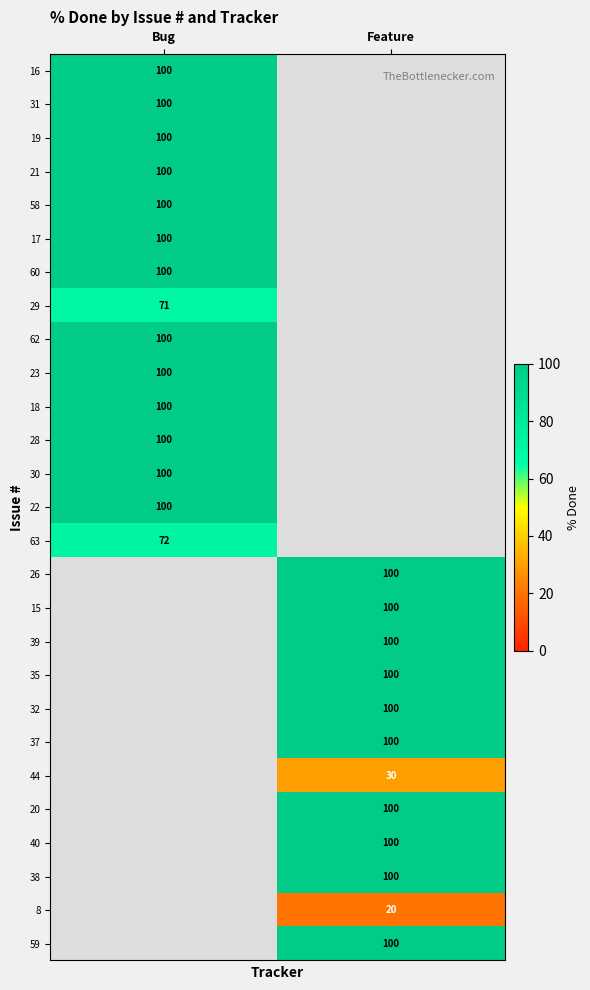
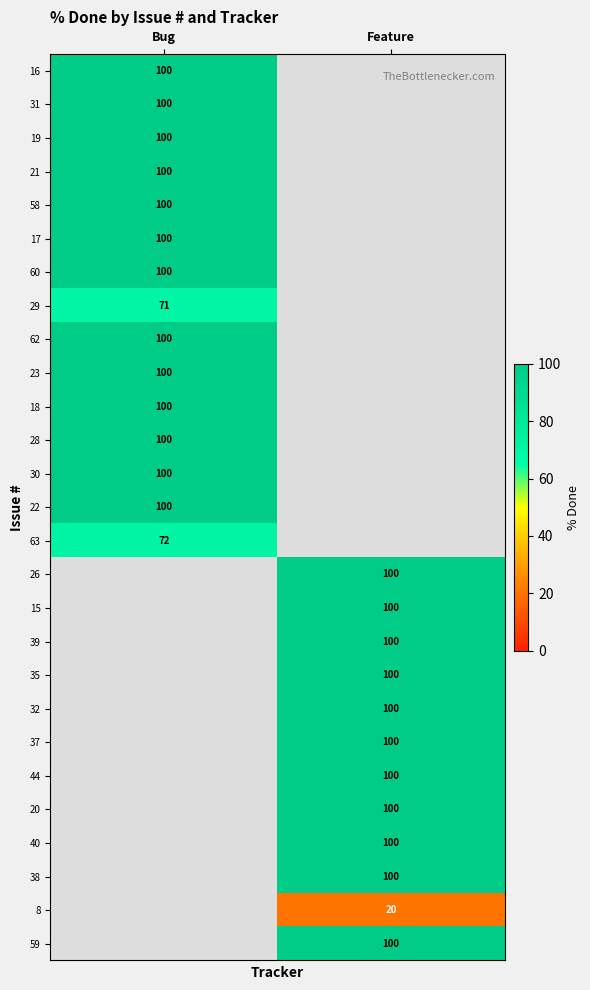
  {
    "16": {
      "Bug": 100
    },
    "31": {
      "Bug": 100
    },
    "19": {
      "Bug": 100
    },
    "21": {
      "Bug": 100
    },
    "58": {
      "Bug": 100
    },
    "17": {
      "Bug": 100
    },
    "60": {
      "Bug": 100
    },
    "29": {
      "Bug": 71
    },
    "62": {
      "Bug": 100
    },
    "23": {
      "Bug": 100
    },
    "18": {
      "Bug": 100
    },
    "28": {
      "Bug": 100
    },
    "30": {
      "Bug": 100
    },
    "22": {
      "Bug": 100
    },
    "63": {
      "Bug": 72
    },
    "26": {
      "Feature": 100
    },
    "15": {
      "Feature": 100
    },
    "39": {
      "Feature": 100
    },
    "35": {
      "Feature": 100
    },
    "32": {
      "Feature": 100
    },
    "37": {
      "Feature": 100
    },
    "44": {
-     "Feature": 30
+     "Feature": 100
    },
    "20": {
      "Feature": 100
    },
    "40": {
      "Feature": 100
    },
    "38": {
      "Feature": 100
    },
    "8": {
      "Feature": 20
    },
    "59": {
      "Feature": 100
    }
  }
